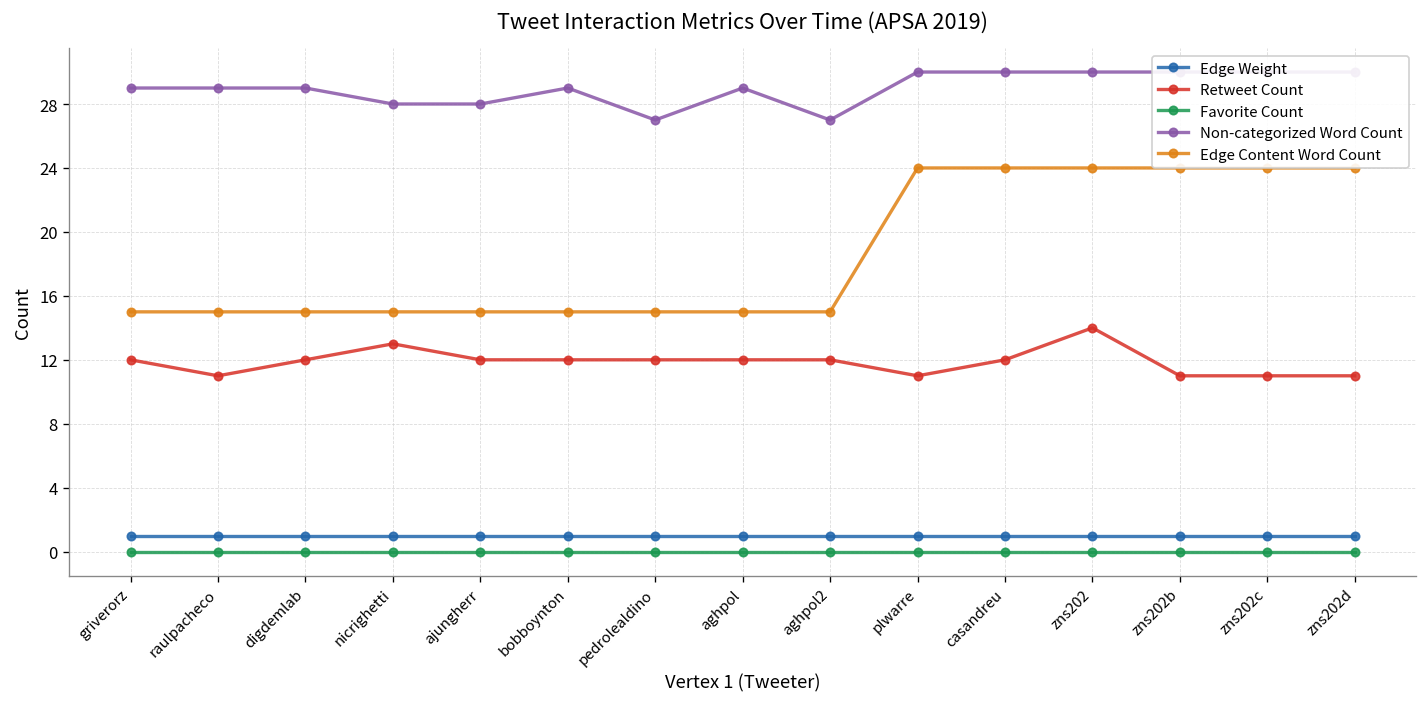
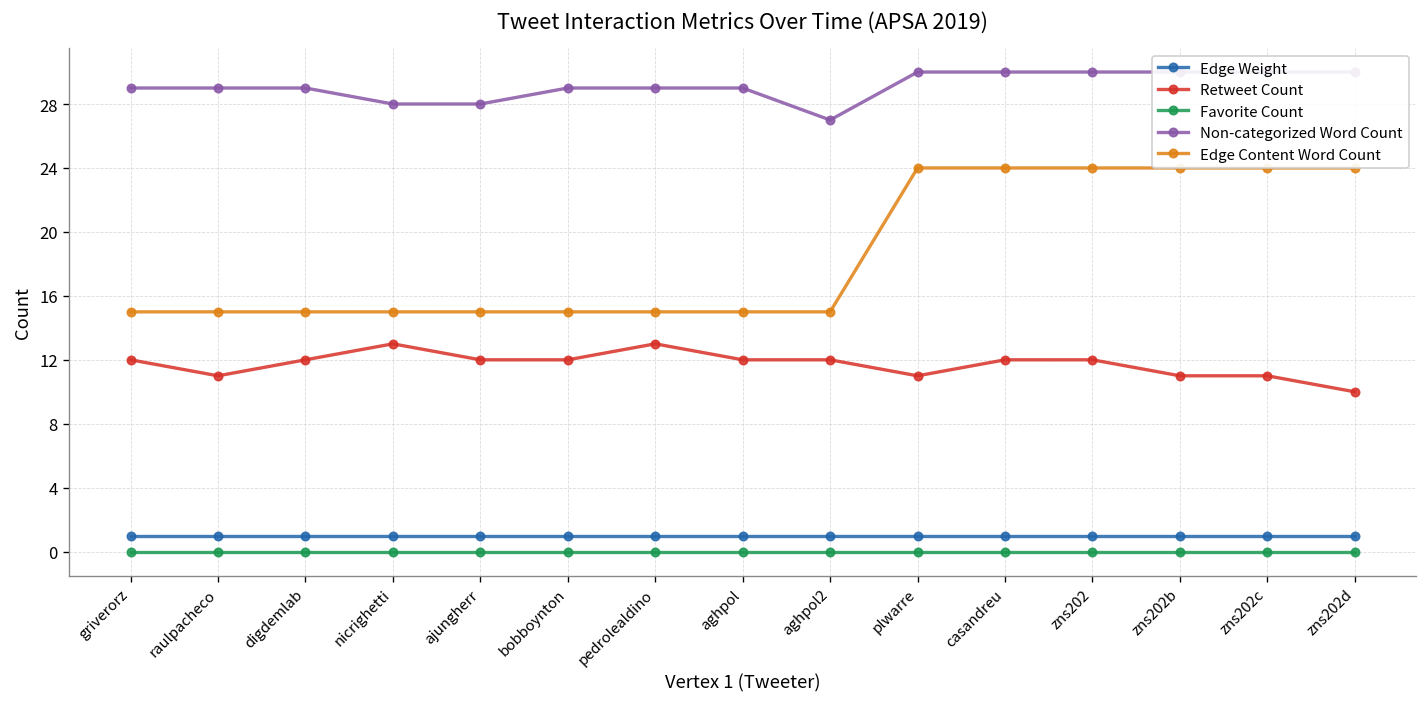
  {
    "Edge Weight": {
      "griverorz": 1,
      "raulpacheco": 1,
      "digdemlab": 1,
      "nicrighetti": 1,
      "ajungherr": 1,
      "bobboynton": 1,
      "pedrolealdino": 1,
      "aghpol": 1,
      "aghpol2": 1,
      "plwarre": 1,
      "casandreu": 1,
      "zns202": 1,
      "zns202b": 1,
      "zns202c": 1,
      "zns202d": 1
    },
    "Retweet Count": {
      "griverorz": 12,
      "raulpacheco": 11,
      "digdemlab": 12,
      "nicrighetti": 13,
      "ajungherr": 12,
      "bobboynton": 12,
-     "pedrolealdino": 12,
+     "pedrolealdino": 13,
      "aghpol": 12,
      "aghpol2": 12,
      "plwarre": 11,
      "casandreu": 12,
-     "zns202": 14,
+     "zns202": 12,
      "zns202b": 11,
      "zns202c": 11,
-     "zns202d": 11
+     "zns202d": 10
    },
    "Favorite Count": {
      "griverorz": 0,
      "raulpacheco": 0,
      "digdemlab": 0,
      "nicrighetti": 0,
      "ajungherr": 0,
      "bobboynton": 0,
      "pedrolealdino": 0,
      "aghpol": 0,
      "aghpol2": 0,
      "plwarre": 0,
      "casandreu": 0,
      "zns202": 0,
      "zns202b": 0,
      "zns202c": 0,
      "zns202d": 0
    },
    "Non-categorized Word Count": {
      "griverorz": 29,
      "raulpacheco": 29,
      "digdemlab": 29,
      "nicrighetti": 28,
      "ajungherr": 28,
      "bobboynton": 29,
-     "pedrolealdino": 27,
+     "pedrolealdino": 29,
      "aghpol": 29,
      "aghpol2": 27,
      "plwarre": 30,
      "casandreu": 30,
      "zns202": 30
    },
    "Edge Content Word Count": {
      "griverorz": 15,
      "raulpacheco": 15,
      "digdemlab": 15,
      "nicrighetti": 15,
      "ajungherr": 15,
      "bobboynton": 15,
      "pedrolealdino": 15,
      "aghpol": 15,
      "aghpol2": 15,
      "plwarre": 24,
      "casandreu": 24,
      "zns202": 24
    }
  }
